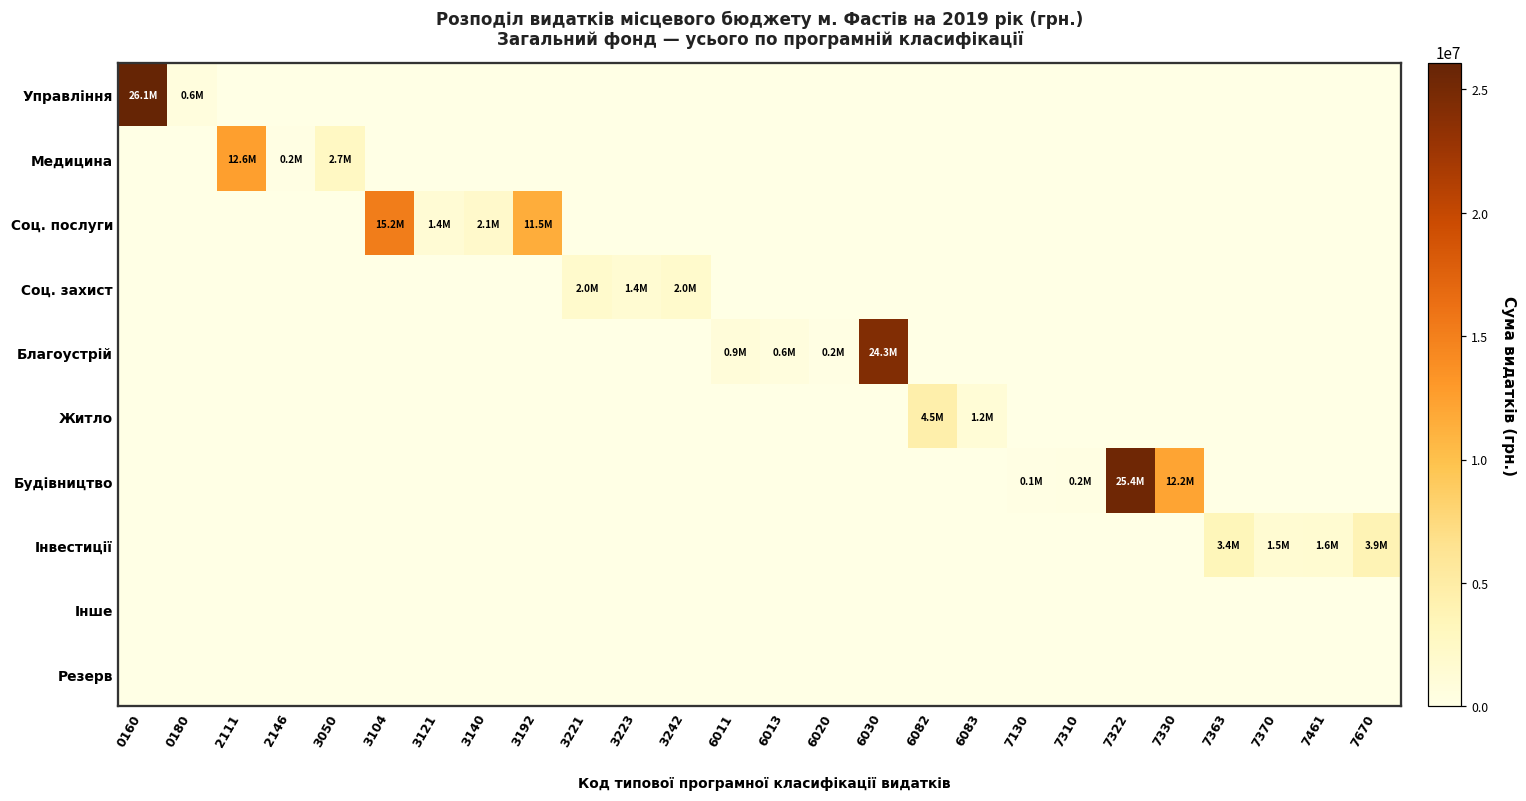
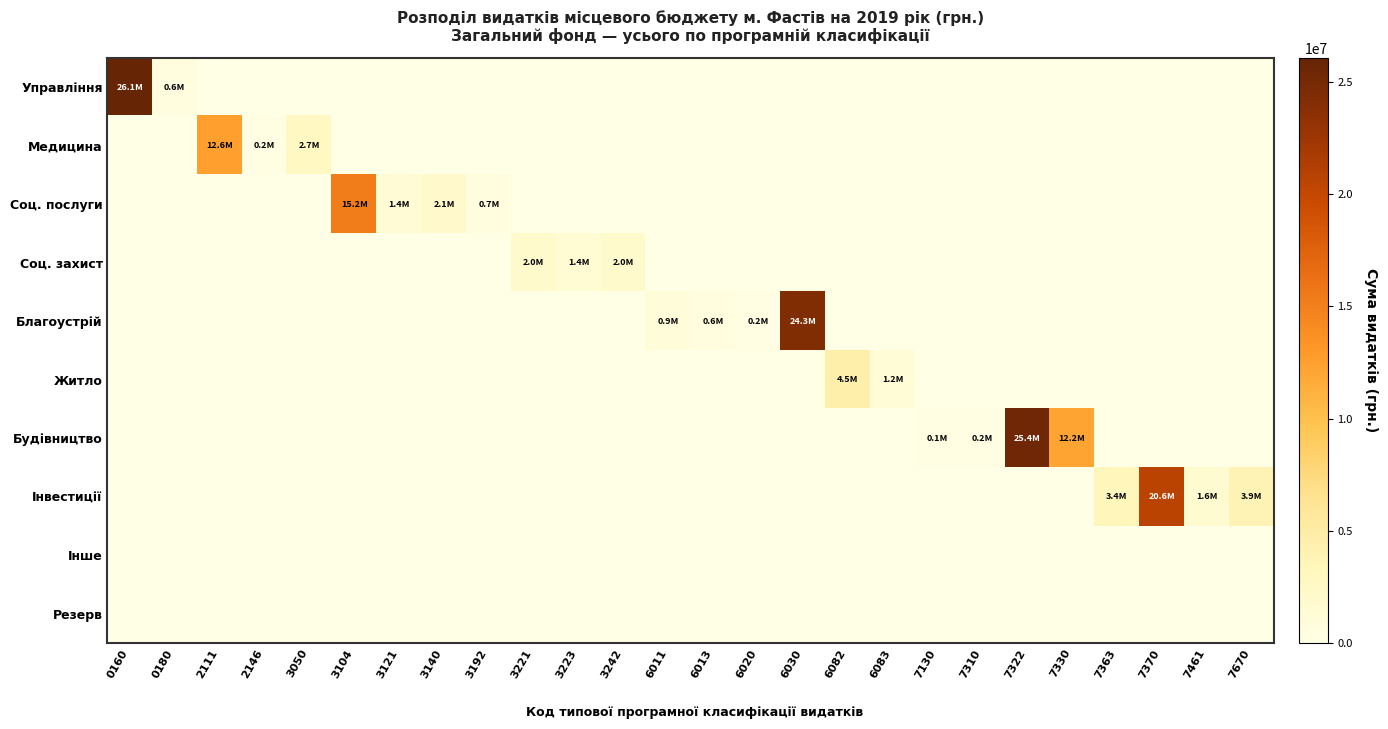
  {
    "Управління": {
      "0160": "26.1M",
      "0180": "0.6M"
    },
    "Медицина": {
      "2111": "12.6M",
      "2146": "0.2M",
      "3050": "2.7M"
    },
    "Соц. послуги": {
      "3104": "15.2M",
      "3121": "1.4M",
      "3140": "2.1M",
-     "3192": "11.5M"
+     "3192": "0.7M"
    },
    "Соц. захист": {
      "3221": "2.0M",
      "3223": "1.4M",
      "3242": "2.0M"
    },
    "Благоустрій": {
      "6011": "0.9M",
      "6013": "0.6M",
      "6020": "0.2M",
      "6030": "24.3M"
    },
    "Житло": {
      "6082": "4.5M",
      "6083": "1.2M"
    },
    "Будівництво": {
      "7130": "0.1M",
      "7310": "0.2M",
      "7322": "25.4M",
      "7330": "12.2M"
    },
    "Інвестиції": {
      "7363": "3.4M",
-     "7370": "1.5M",
+     "7370": "20.6M",
      "7461": "1.6M",
      "7670": "3.9M"
    }
  }
